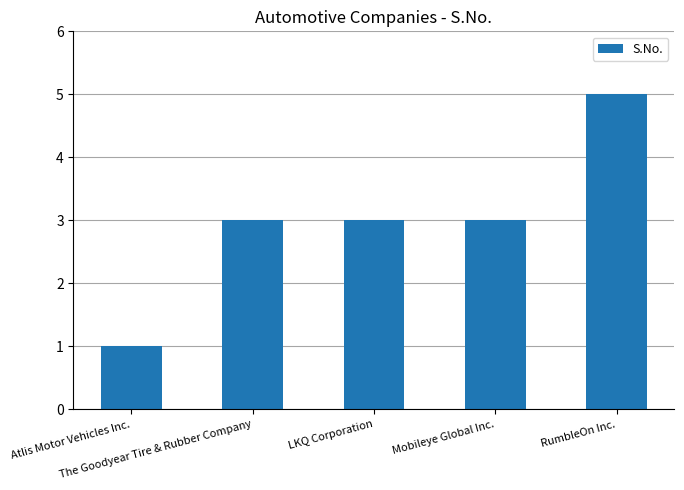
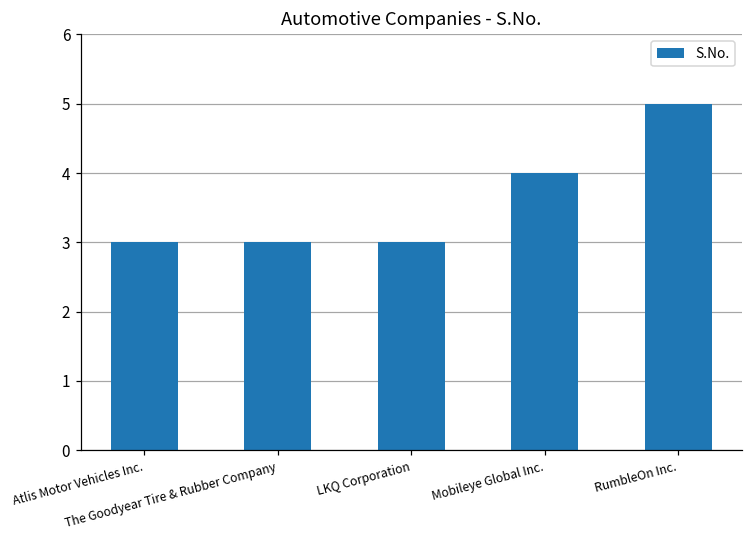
  {
-   "Atlis Motor Vehicles Inc.": 1,
+   "Atlis Motor Vehicles Inc.": 3,
    "The Goodyear Tire & Rubber Company": 3,
    "LKQ Corporation": 3,
-   "Mobileye Global Inc.": 3,
+   "Mobileye Global Inc.": 4,
    "RumbleOn Inc.": 5
  }
